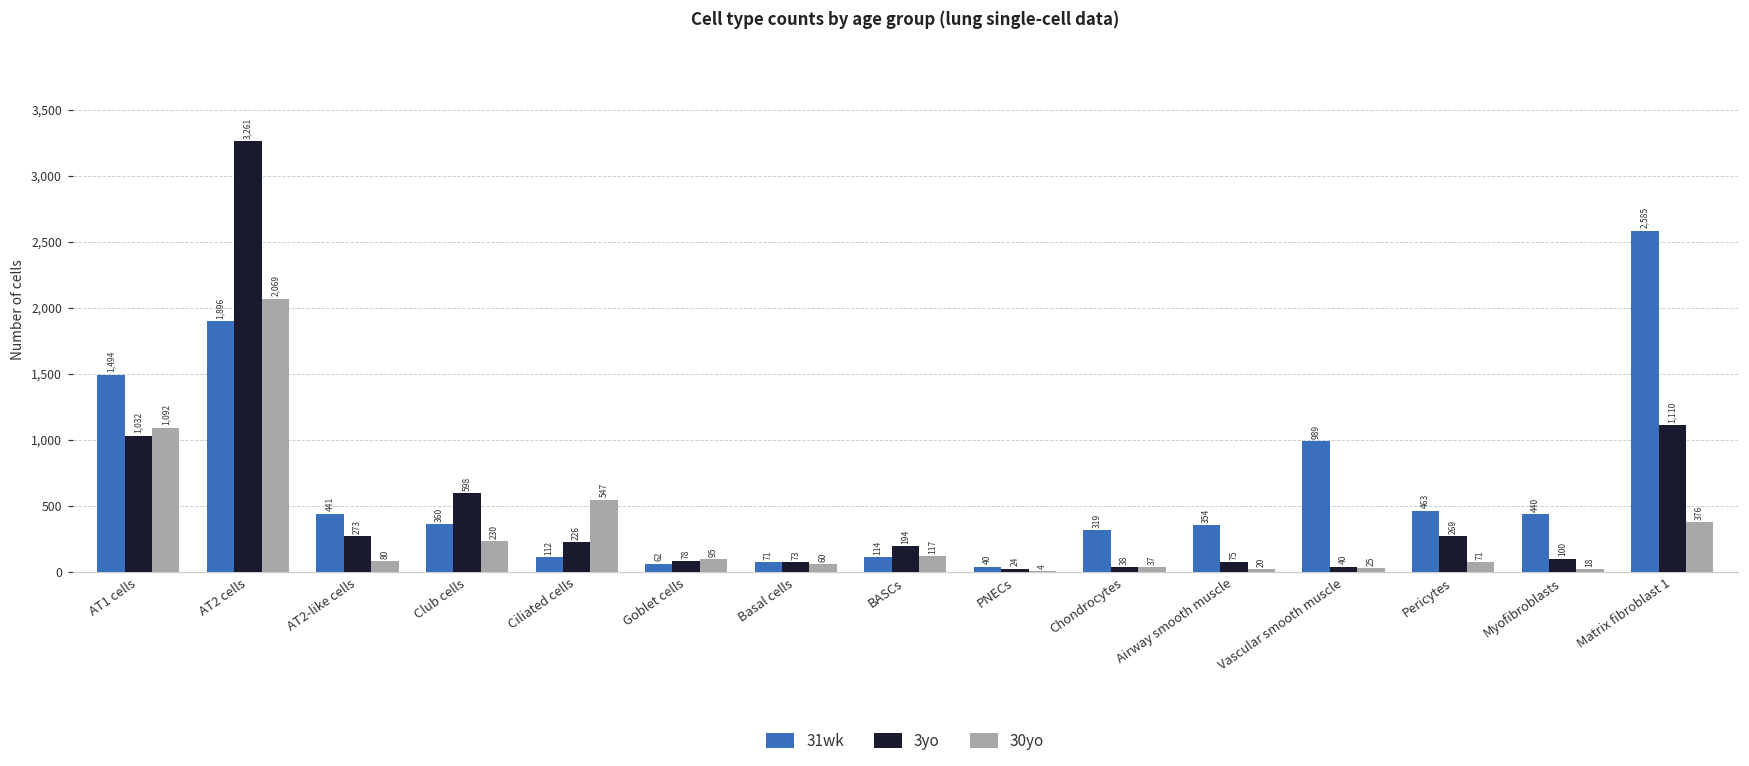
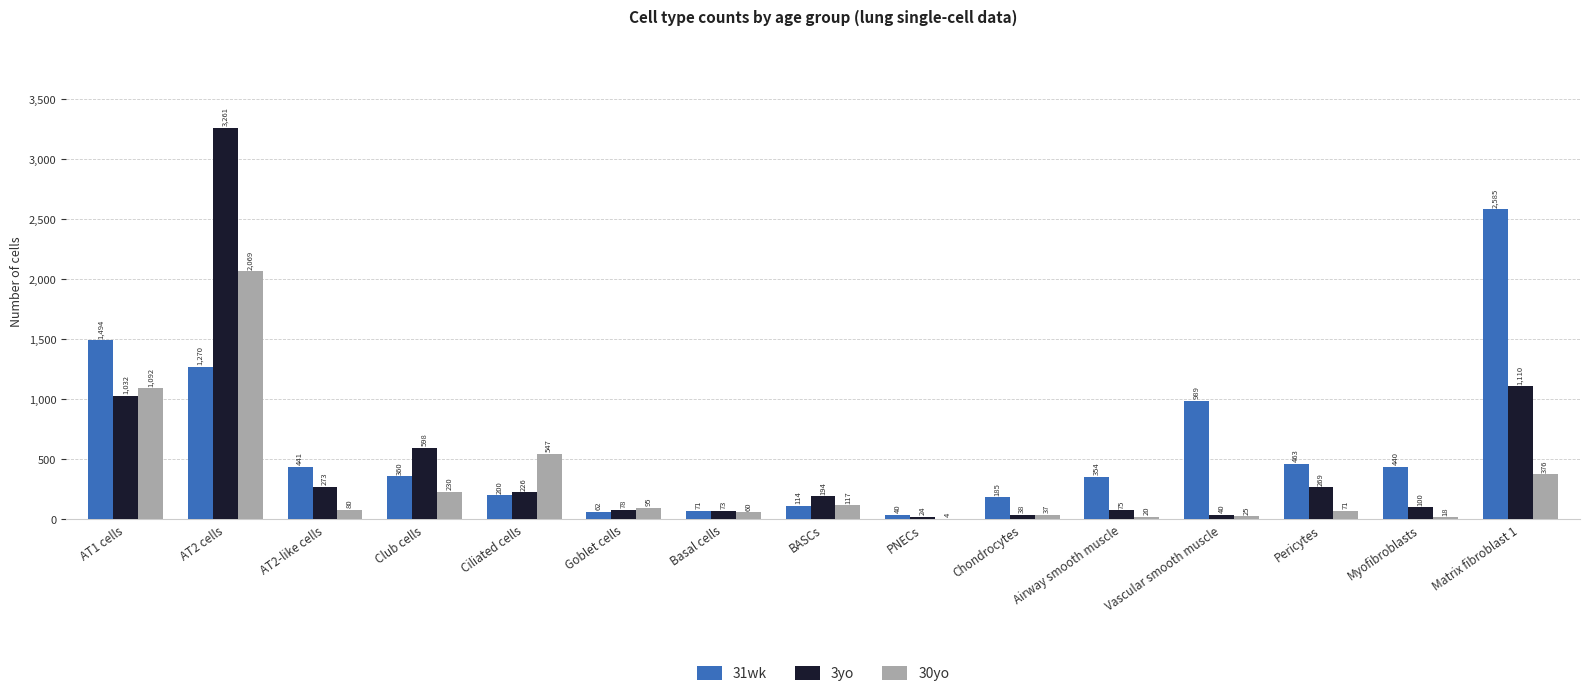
  {
    "31wk": {
      "AT1 cells": "1,494",
-     "AT2 cells": "1,896",
+     "AT2 cells": "1,270",
      "AT2-like cells": "441",
      "Club cells": "360",
-     "Ciliated cells": "112",
+     "Ciliated cells": "200",
      "Goblet cells": "62",
      "Basal cells": "71",
      "BASCs": "114",
      "PNECs": "40",
-     "Chondrocytes": "319",
+     "Chondrocytes": "185",
      "Airway smooth muscle": "354",
      "Vascular smooth muscle": "989",
      "Pericytes": "463",
      "Myofibroblasts": "440",
      "Matrix fibroblast 1": "2,585"
    },
    "3yo": {
      "AT1 cells": "1,032",
      "AT2 cells": "3,261",
      "AT2-like cells": "273",
      "Club cells": "598",
      "Ciliated cells": "226",
      "Goblet cells": "78",
      "Basal cells": "73",
      "BASCs": "194",
      "PNECs": "24",
      "Chondrocytes": "38",
      "Airway smooth muscle": "75",
      "Vascular smooth muscle": "40",
      "Pericytes": "269",
      "Myofibroblasts": "100",
      "Matrix fibroblast 1": "1,110"
    },
    "30yo": {
      "AT1 cells": "1,092",
      "AT2 cells": "2,069",
      "AT2-like cells": "80",
      "Club cells": "230",
      "Ciliated cells": "547",
      "Goblet cells": "95",
      "Basal cells": "60",
      "BASCs": "117",
      "PNECs": "4",
      "Chondrocytes": "37",
      "Airway smooth muscle": "20",
      "Vascular smooth muscle": "25",
      "Pericytes": "71",
      "Myofibroblasts": "18",
      "Matrix fibroblast 1": "376"
    }
  }
